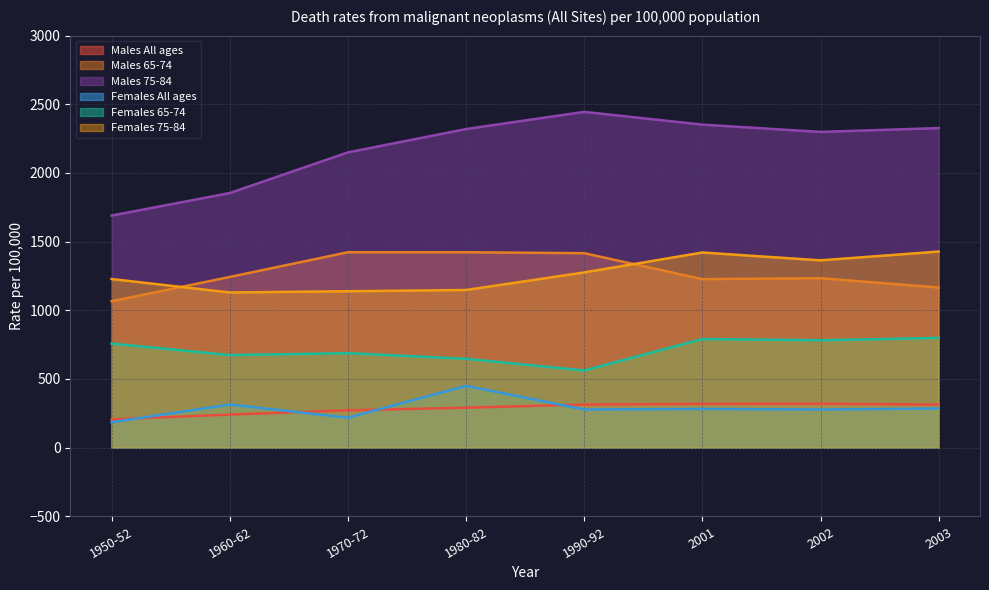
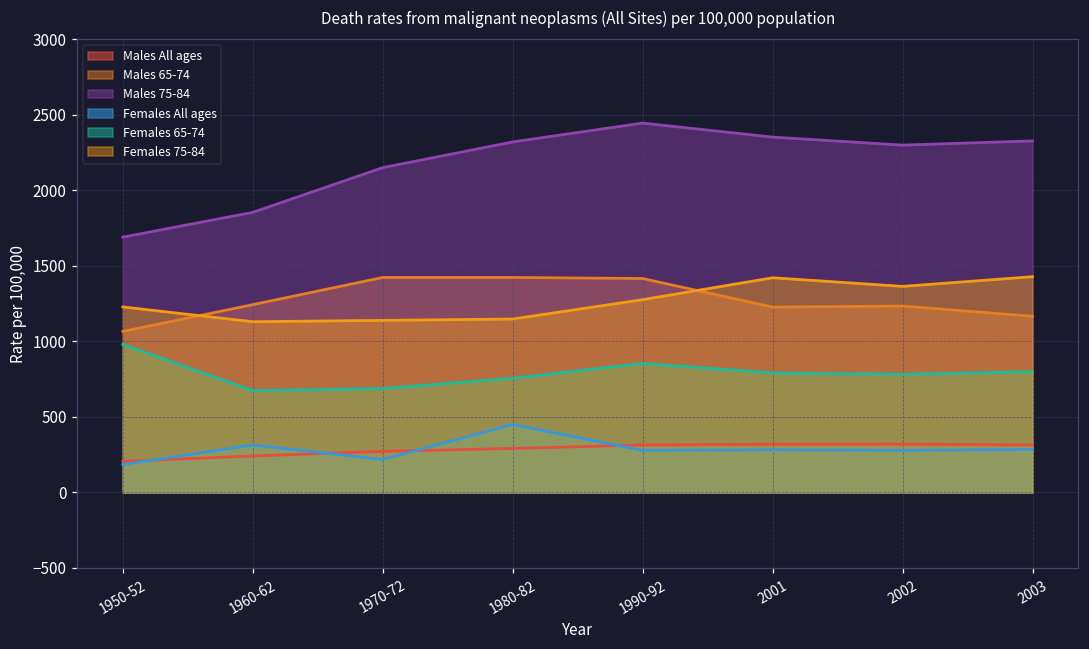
  {
    "Males 75-84": {
      "1950-52": 1690,
      "1960-62": 1850,
      "1970-72": 2150,
      "1980-82": 2320,
      "1990-92": 2450,
      "2001": 2350,
      "2002": 2300,
      "2003": 2330
    },
    "Females All ages": {
      "1950-52": 190,
      "1960-62": 310,
      "1970-72": 220,
      "1980-82": 450,
      "1990-92": 280,
      "2001": 280,
      "2002": 280,
      "2003": 290
    },
    "Females 65-74": {
-     "1950-52": 760,
+     "1950-52": 980,
      "1960-62": 670,
      "1970-72": 690,
-     "1980-82": 650,
-     "1990-92": 560,
+     "1980-82": 760,
+     "1990-92": 850,
      "2001": 790,
      "2002": 780,
      "2003": 800
    }
  }
